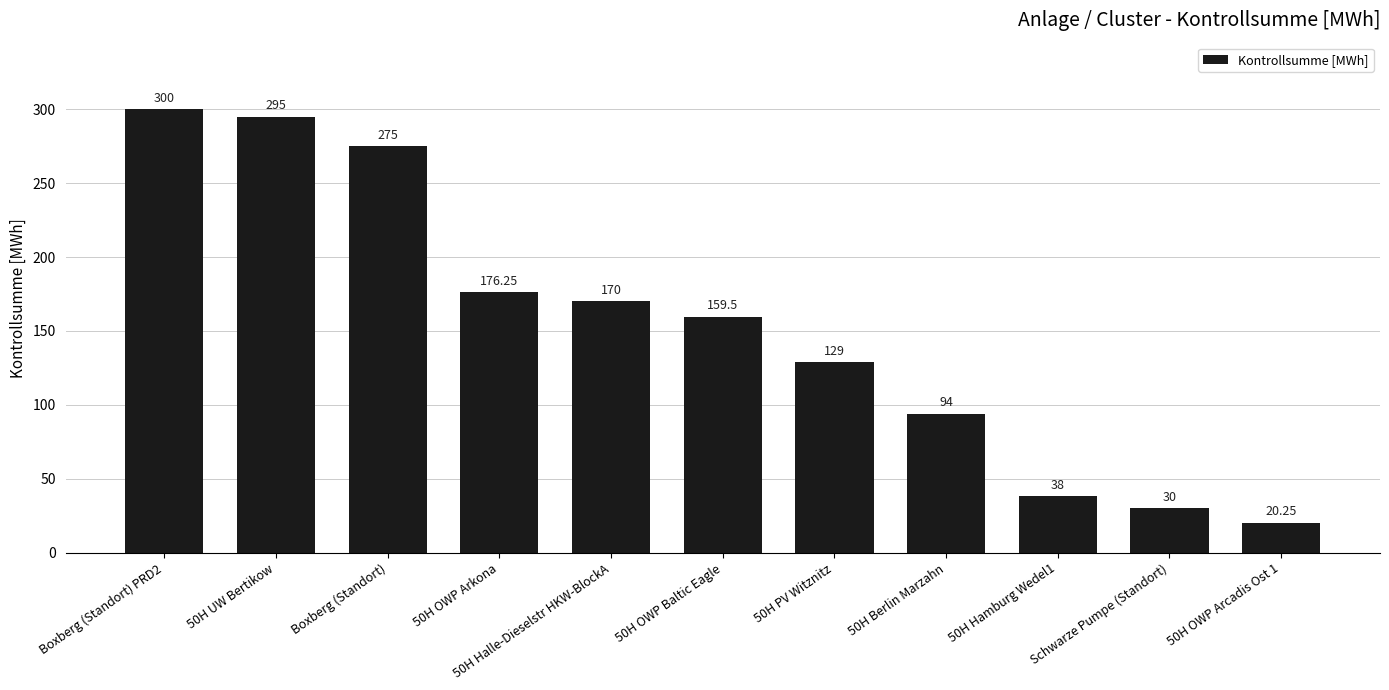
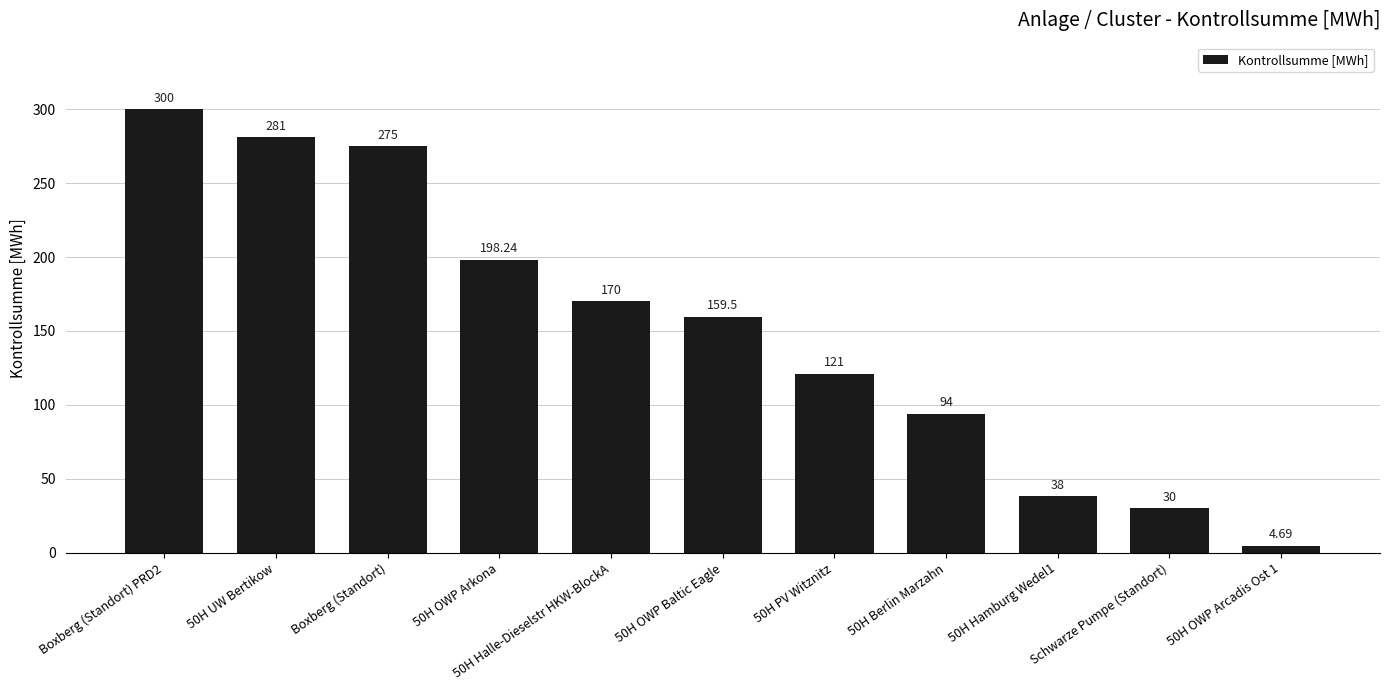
  {
    "Boxberg (Standort) PRD2": 300,
-   "50H UW Bertikow": 295,
+   "50H UW Bertikow": 281,
    "Boxberg (Standort)": 275,
-   "50H OWP Arkona": 176.25,
+   "50H OWP Arkona": 198.24,
    "50H Halle-Dieselstr HKW-BlockA": 170,
    "50H OWP Baltic Eagle": 159.5,
-   "50H PV Witznitz": 129,
+   "50H PV Witznitz": 121,
    "50H Berlin Marzahn": 94,
    "50H Hamburg Wedel1": 38,
    "Schwarze Pumpe (Standort)": 30,
-   "50H OWP Arcadis Ost 1": 20.25
+   "50H OWP Arcadis Ost 1": 4.69
  }
